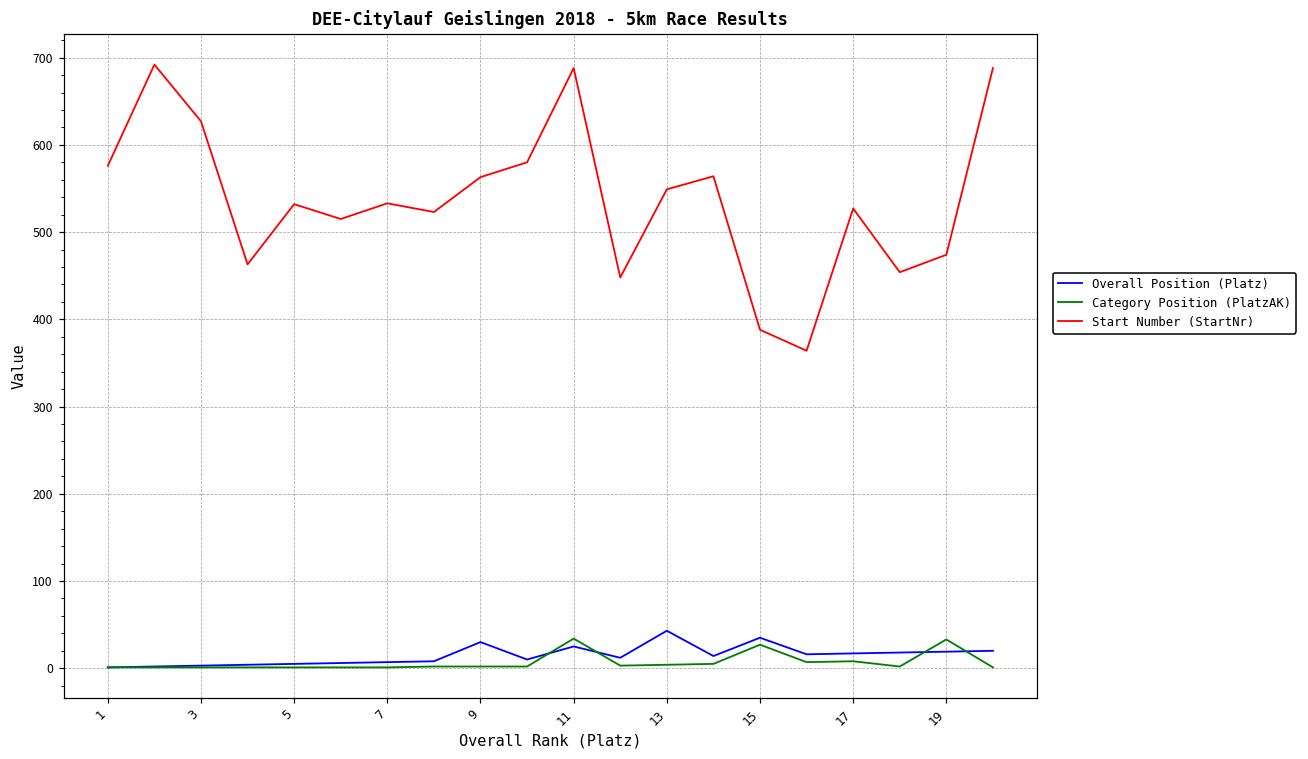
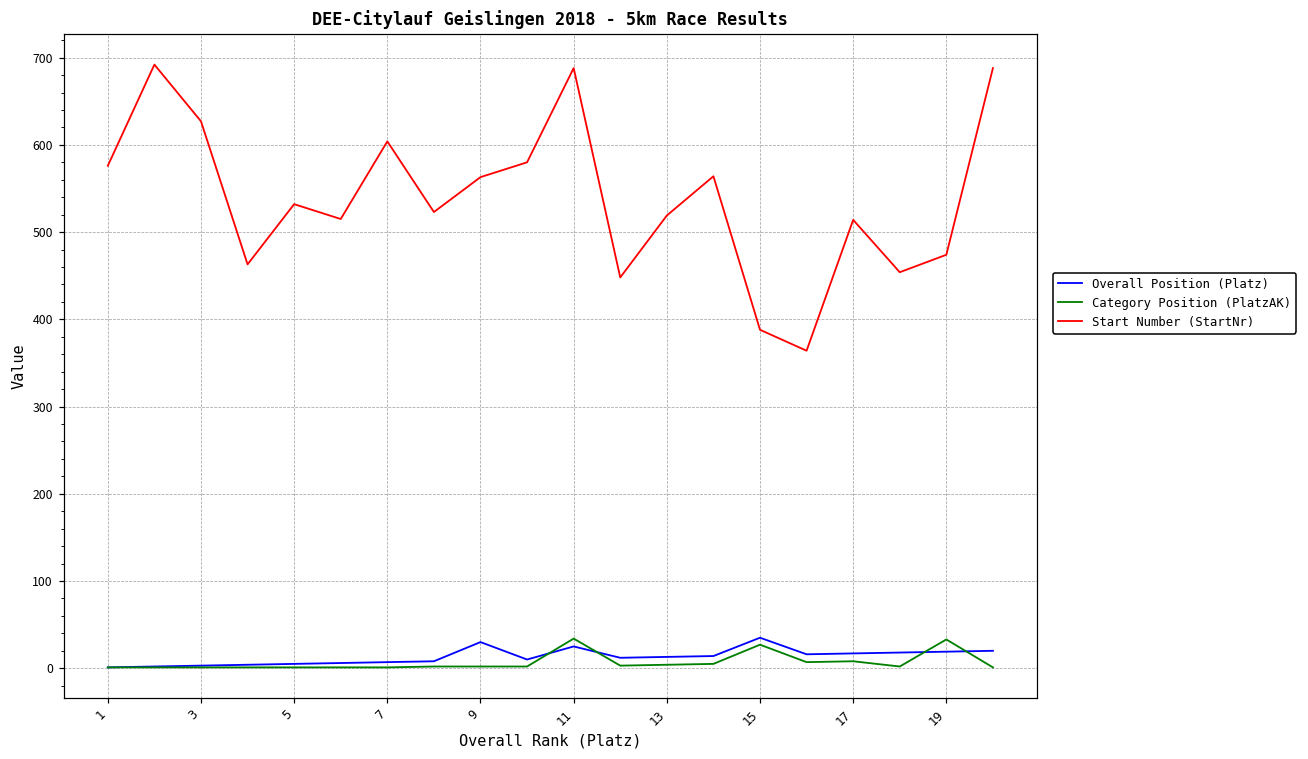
  {
    "Overall Position (Platz)": {
      "5": 10,
      "7": 10,
      "9": 30,
      "11": 30,
-     "13": 40,
+     "13": 10,
      "15": 40,
      "17": 20,
      "19": 20
    },
    "Category Position (PlatzAK)": {
      "5": 0,
      "7": 0,
      "9": 0,
      "11": 30,
      "13": 0,
      "15": 30,
      "17": 10,
      "19": 30
    },
    "Start Number (StartNr)": {
      "1": 580,
      "3": 630,
      "5": 530,
-     "7": 530,
+     "7": 600,
      "9": 560,
      "11": 690,
-     "13": 550,
+     "13": 520,
      "15": 390,
-     "17": 530,
+     "17": 510,
      "19": 470
    }
  }
